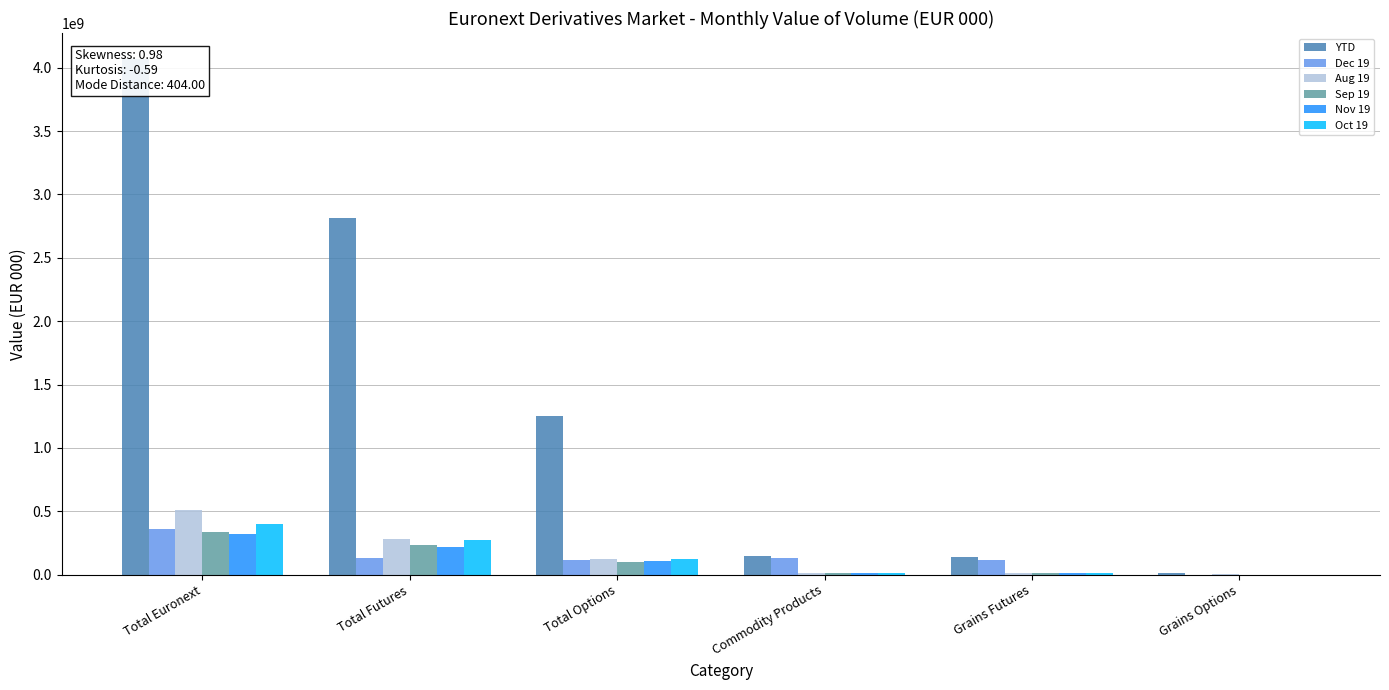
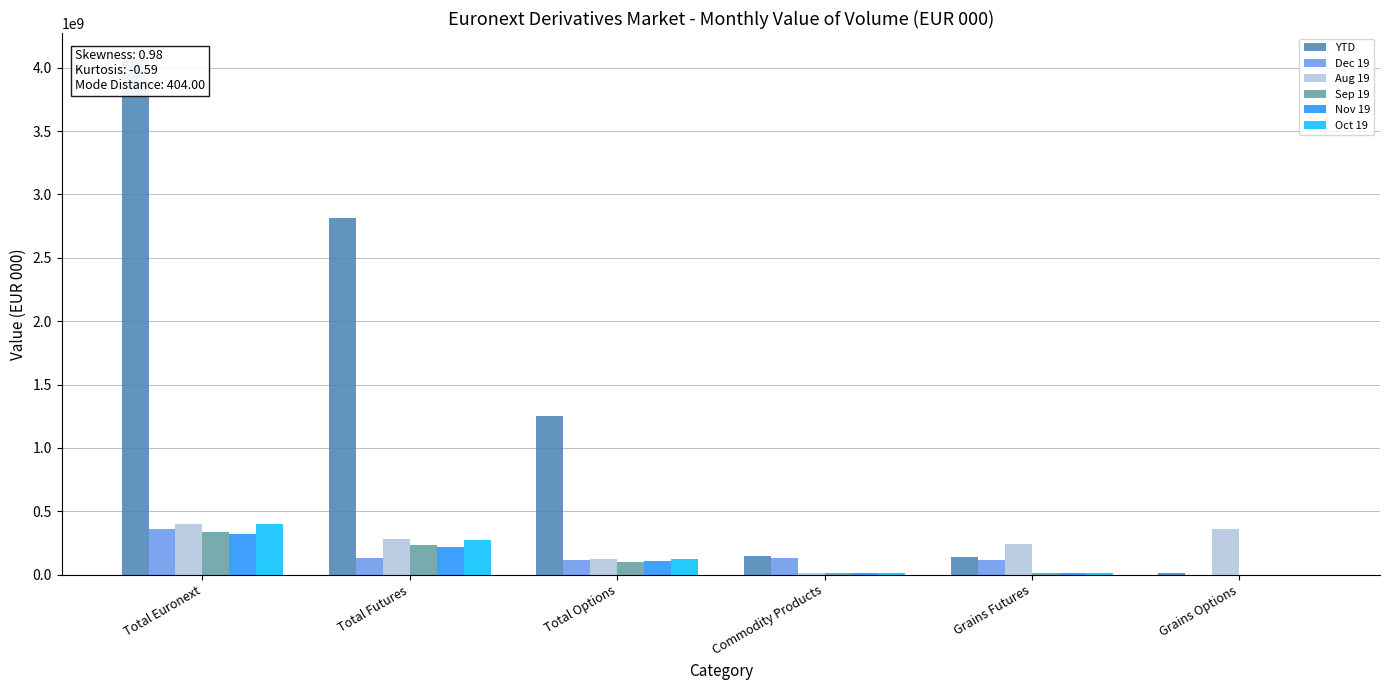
  {
    "Dec 19": {
      "Total Euronext": 360000000,
      "Total Futures": 130000000,
      "Total Options": 110000000,
      "Commodity Products": 130000000,
      "Grains Futures": 120000000
    },
    "Aug 19": {
-     "Total Euronext": 510000000,
+     "Total Euronext": 400000000,
      "Total Futures": 280000000,
      "Total Options": 120000000,
-     "Grains Futures": 10000000,
-     "Grains Options": 0
+     "Grains Futures": 240000000,
+     "Grains Options": 360000000
    }
  }
